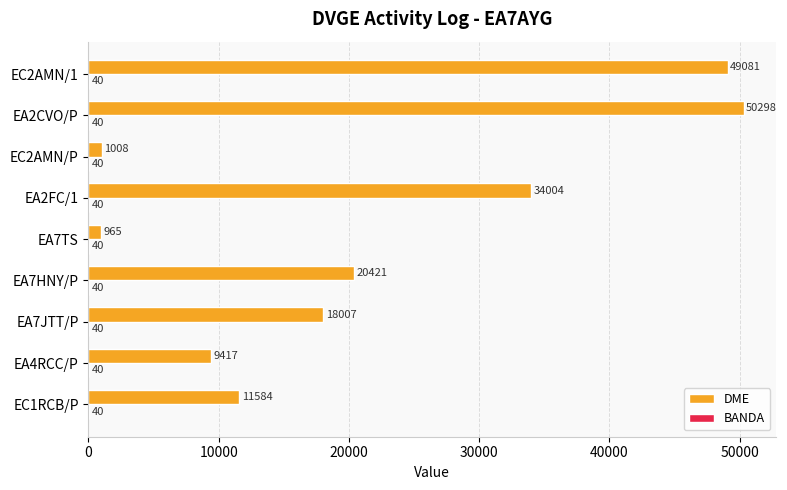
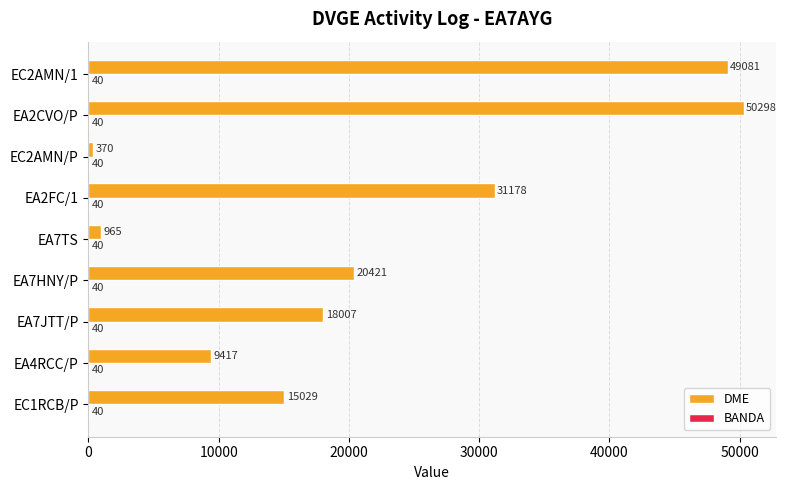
  {
    "DME": {
      "EC2AMN/1": 49081,
      "EA2CVO/P": 50298,
-     "EC2AMN/P": 1008,
-     "EA2FC/1": 34004,
+     "EC2AMN/P": 370,
+     "EA2FC/1": 31178,
      "EA7TS": 965,
      "EA7HNY/P": 20421,
      "EA7JTT/P": 18007,
      "EA4RCC/P": 9417,
-     "EC1RCB/P": 11584
+     "EC1RCB/P": 15029
    },
    "BANDA": {
      "EC2AMN/1": 40,
      "EA2CVO/P": 40,
      "EC2AMN/P": 40,
      "EA2FC/1": 40,
      "EA7TS": 40,
      "EA7HNY/P": 40,
      "EA7JTT/P": 40,
      "EA4RCC/P": 40,
      "EC1RCB/P": 40
    }
  }
